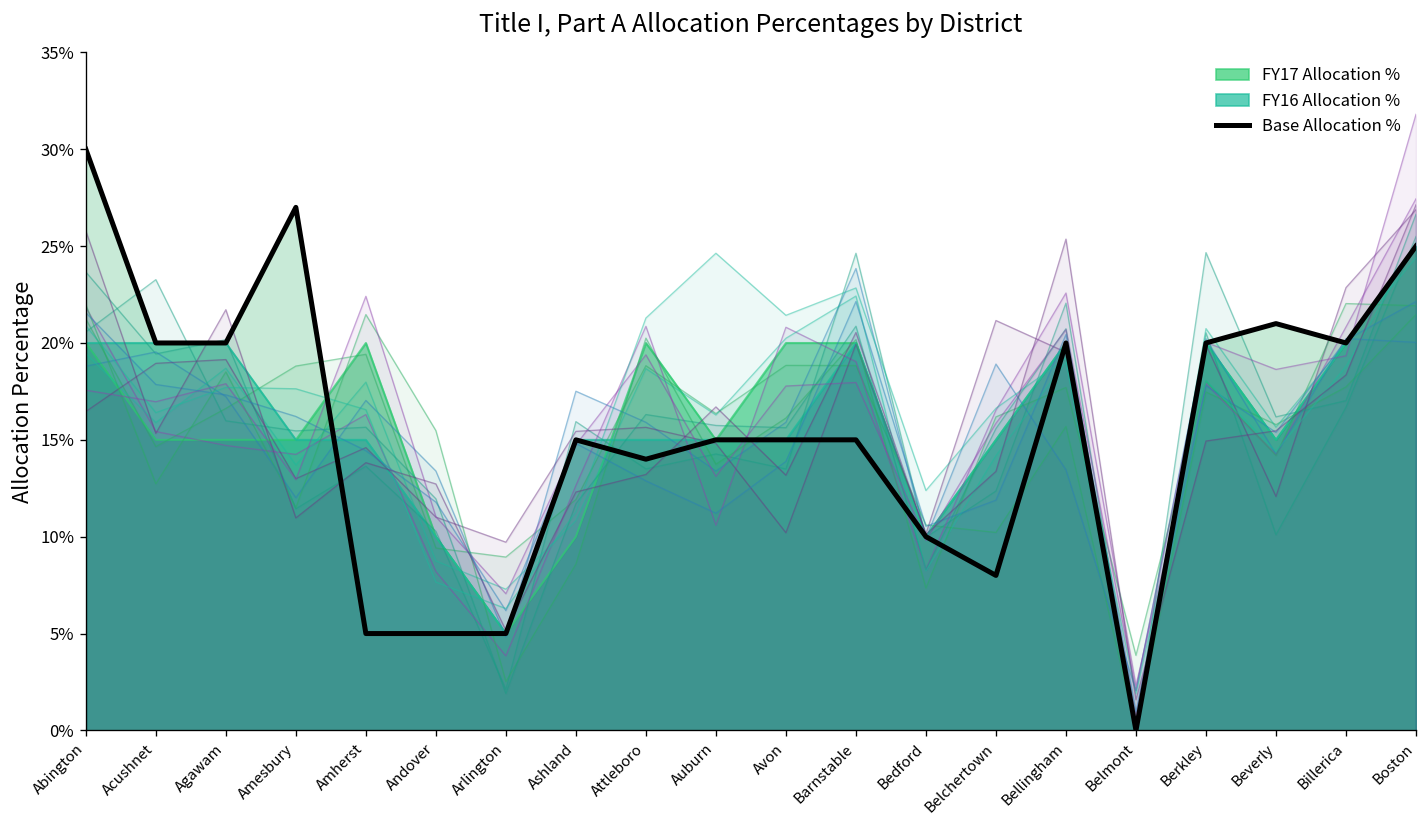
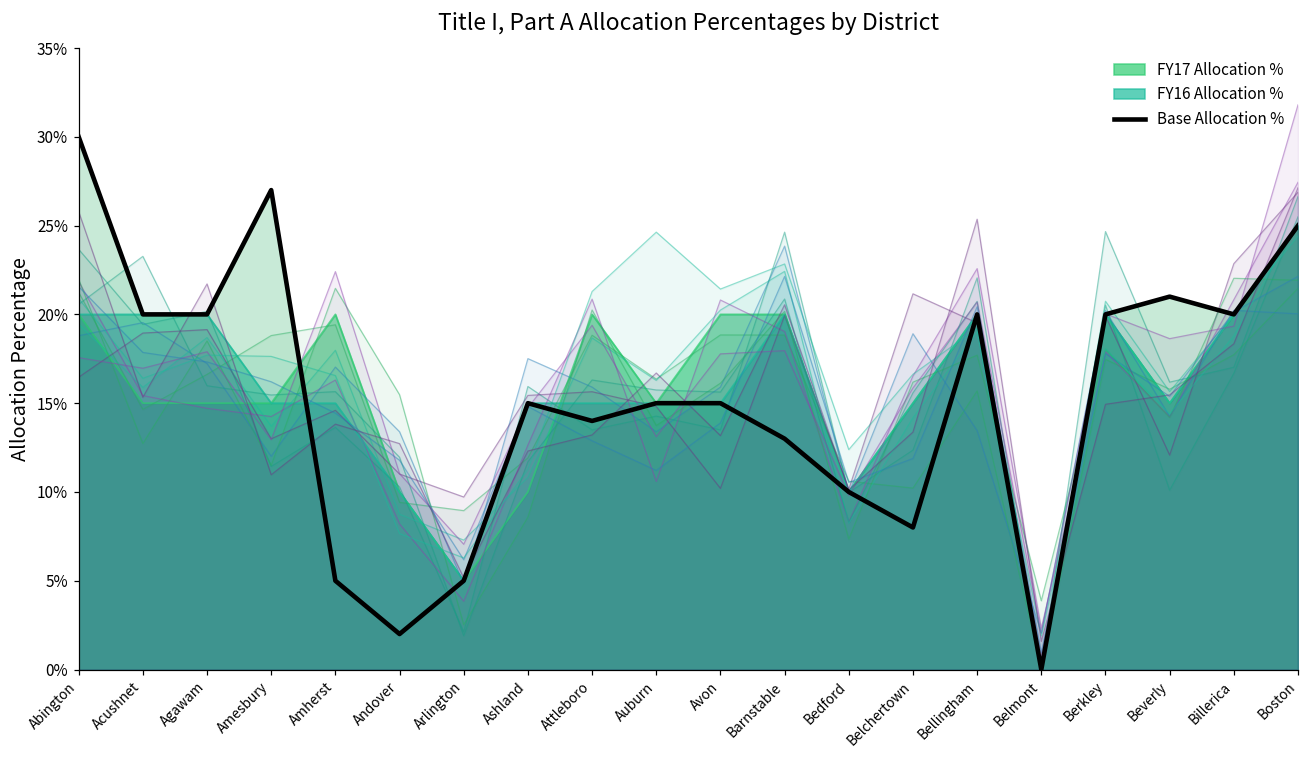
  {
    "Base Allocation %": {
      "Abington": "30.0%",
      "Amesbury": "27.0%",
      "Amherst": "5.0%",
-     "Andover": "5.0%",
+     "Andover": "2.0%",
      "Attleboro": "14.0%",
-     "Barnstable": "15.0%",
+     "Barnstable": "13.0%",
      "Belchertown": "8.0%",
      "Beverly": "21.0%"
    }
  }
